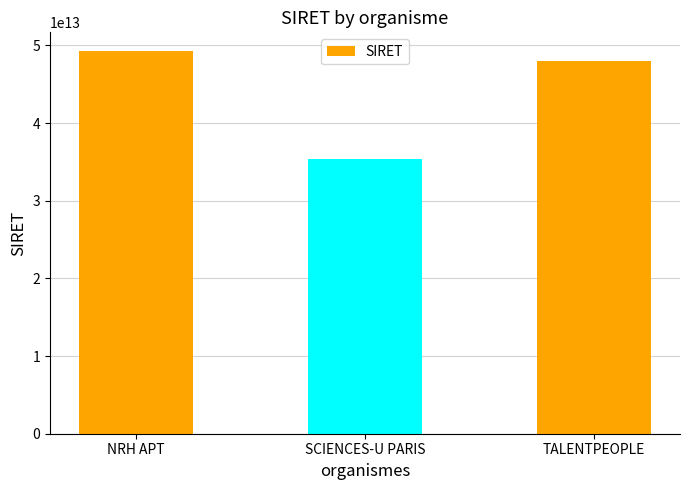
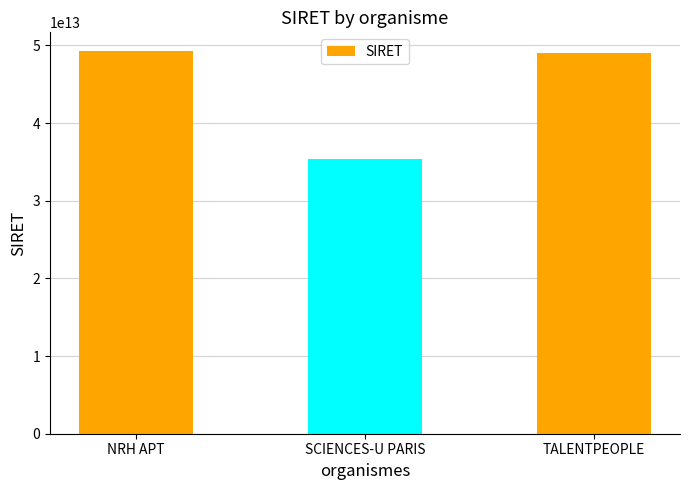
  {
    "NRH APT": 49000000000000,
    "SCIENCES-U PARIS": 35000000000000,
-   "TALENTPEOPLE": 48000000000000
+   "TALENTPEOPLE": 49000000000000
  }
